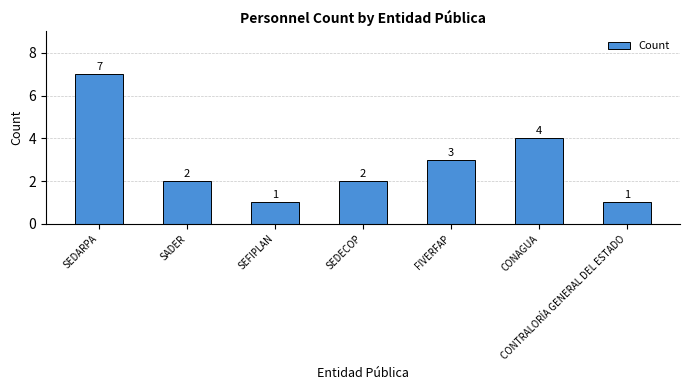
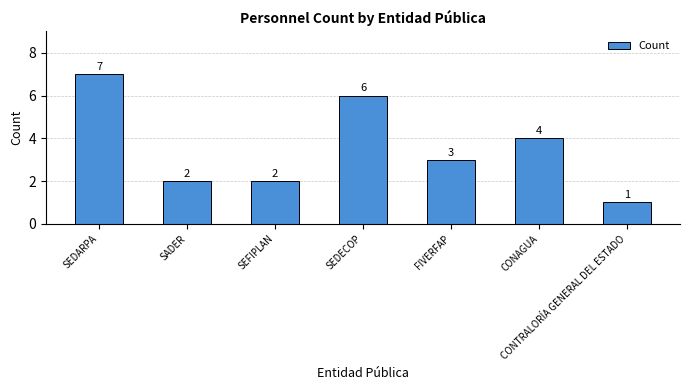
  {
    "SEDARPA": 7,
    "SADER": 2,
-   "SEFIPLAN": 1,
-   "SEDECOP": 2,
+   "SEFIPLAN": 2,
+   "SEDECOP": 6,
    "FIVERFAP": 3,
    "CONAGUA": 4,
    "CONTRALORÍA GENERAL DEL ESTADO": 1
  }
